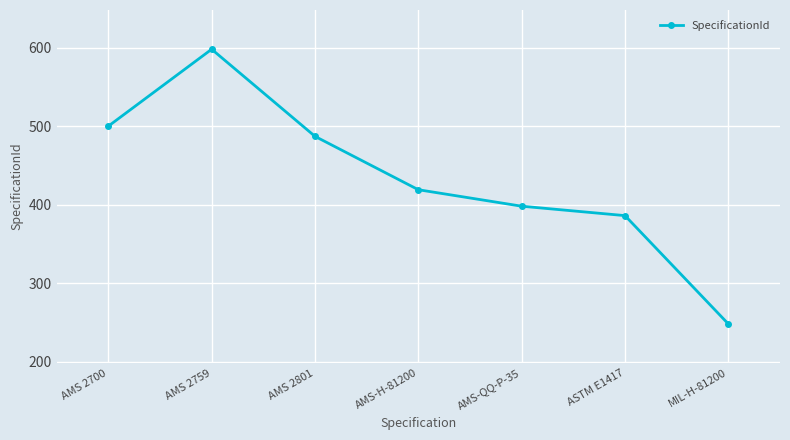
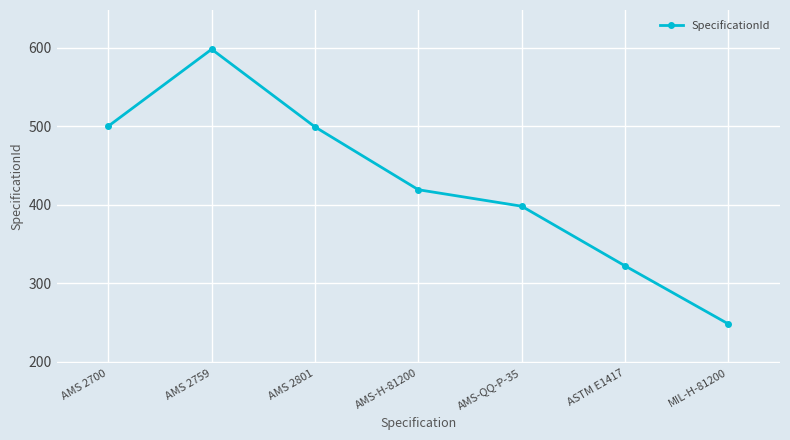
  {
    "AMS 2700": 500,
    "AMS 2759": 600,
-   "AMS 2801": 490,
+   "AMS 2801": 500,
    "AMS-H-81200": 420,
    "AMS-QQ-P-35": 400,
-   "ASTM E1417": 390,
+   "ASTM E1417": 320,
    "MIL-H-81200": 250
  }
